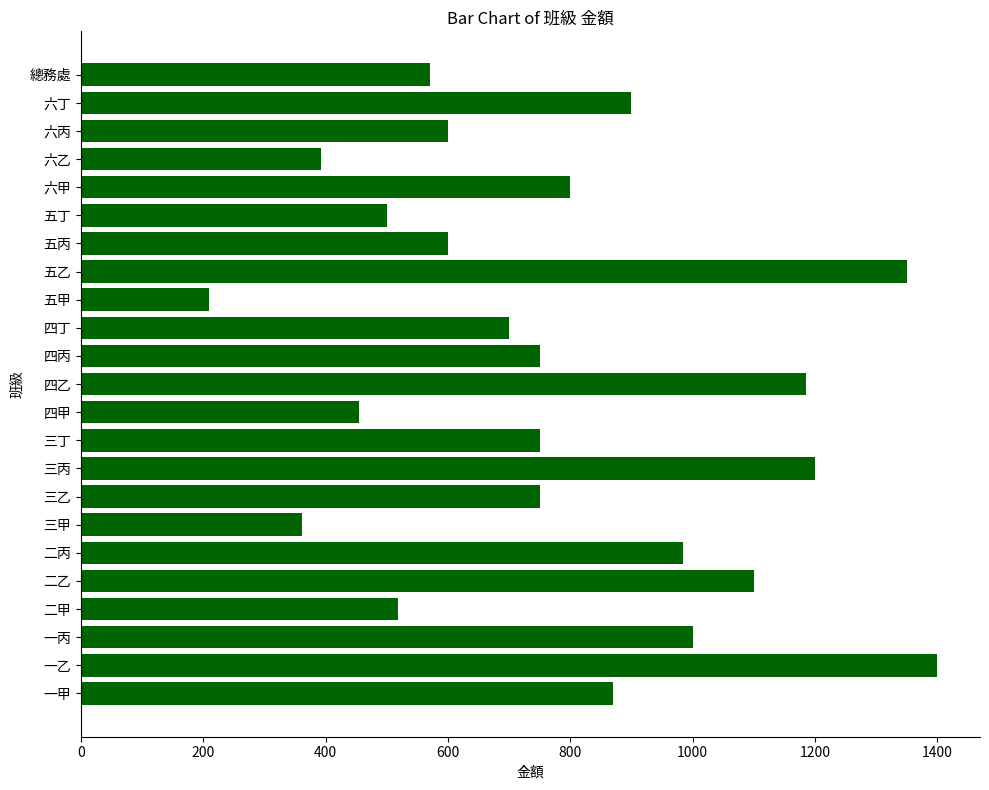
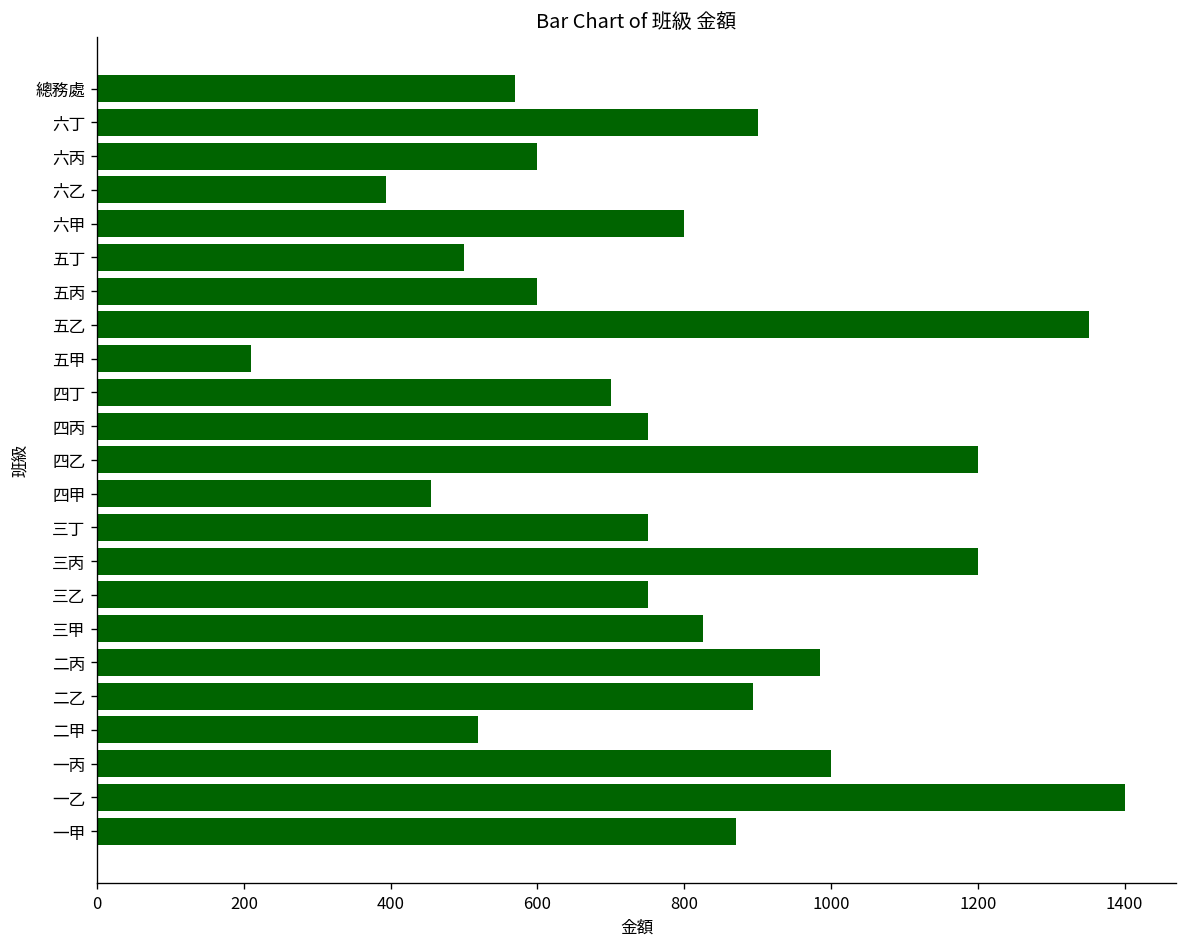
  {
    "總務處": 570,
    "六丁": 900,
    "六丙": 600,
    "六乙": 390,
    "六甲": 800,
    "五丁": 500,
    "五丙": 600,
    "五乙": 1350,
    "五甲": 210,
    "四丁": 700,
    "四丙": 750,
-   "四乙": 1190,
+   "四乙": 1200,
    "四甲": 460,
    "三丁": 750,
    "三丙": 1200,
    "三乙": 750,
-   "三甲": 360,
+   "三甲": 830,
    "二丙": 990,
-   "二乙": 1100,
+   "二乙": 890,
    "二甲": 520,
    "一丙": 1000,
    "一乙": 1400,
    "一甲": 870
  }
